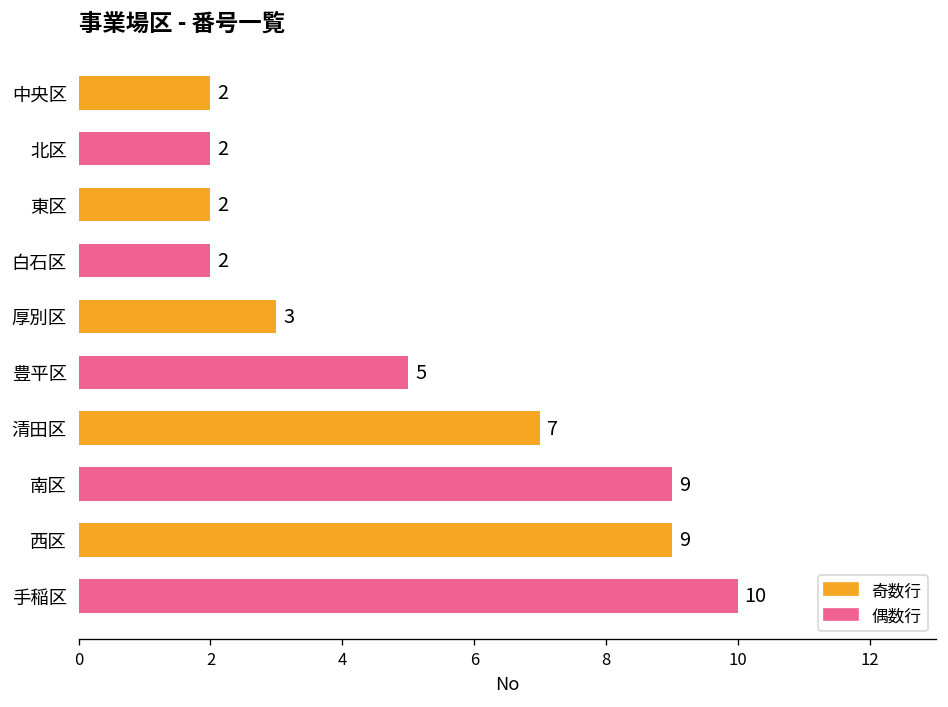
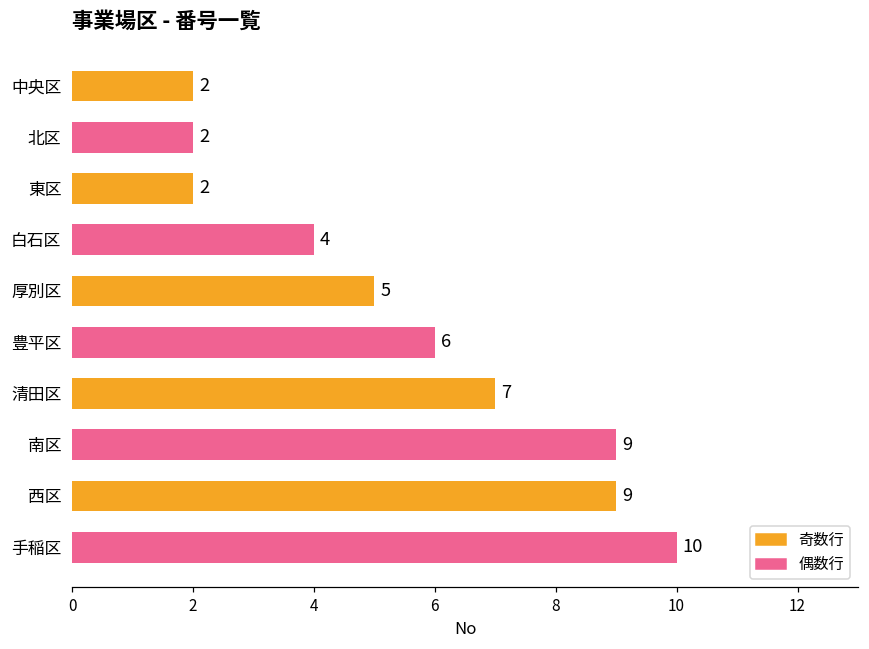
  {
    "中央区": 2,
    "北区": 2,
    "東区": 2,
-   "白石区": 2,
-   "厚別区": 3,
-   "豊平区": 5,
+   "白石区": 4,
+   "厚別区": 5,
+   "豊平区": 6,
    "清田区": 7,
    "南区": 9,
    "西区": 9,
    "手稲区": 10
  }
